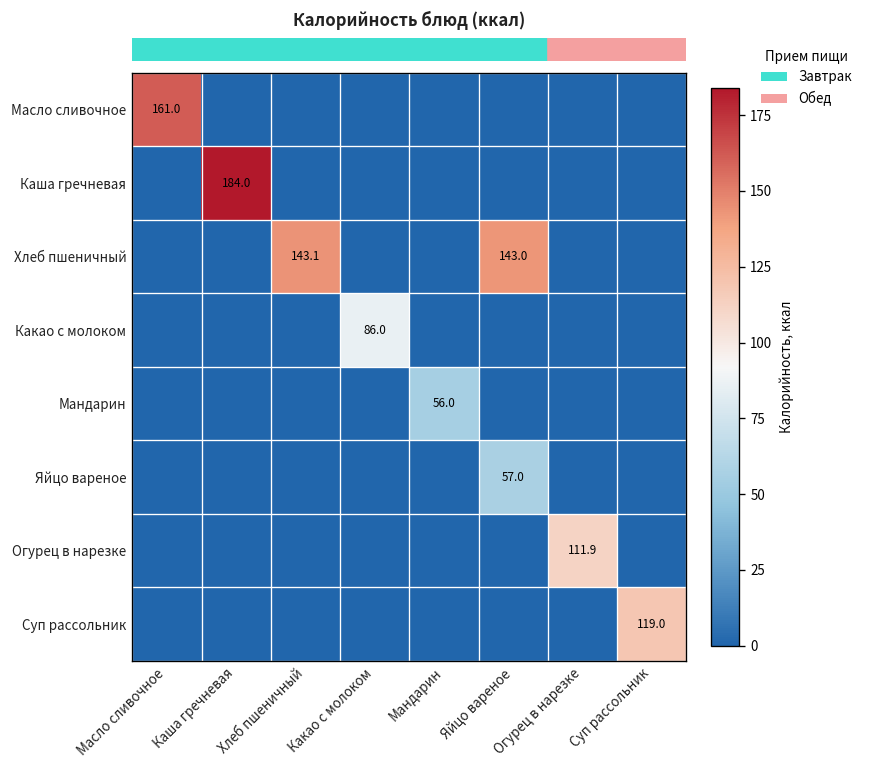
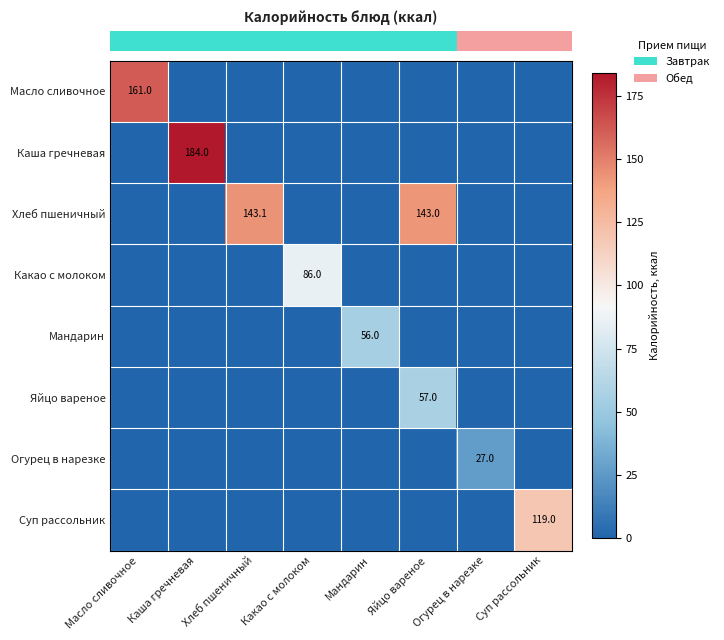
  {
    "Масло сливочное": {
      "Масло сливочное": 161.0
    },
    "Каша гречневая": {
      "Каша гречневая": 184.0
    },
    "Хлеб пшеничный": {
      "Хлеб пшеничный": 143.1,
      "Яйцо вареное": 143.0
    },
    "Какао с молоком": {
      "Какао с молоком": 86.0
    },
    "Мандарин": {
      "Мандарин": 56.0
    },
    "Яйцо вареное": {
      "Яйцо вареное": 57.0
    },
    "Огурец в нарезке": {
-     "Огурец в нарезке": 111.9
+     "Огурец в нарезке": 27.0
    },
    "Суп рассольник": {
      "Суп рассольник": 119.0
    }
  }
